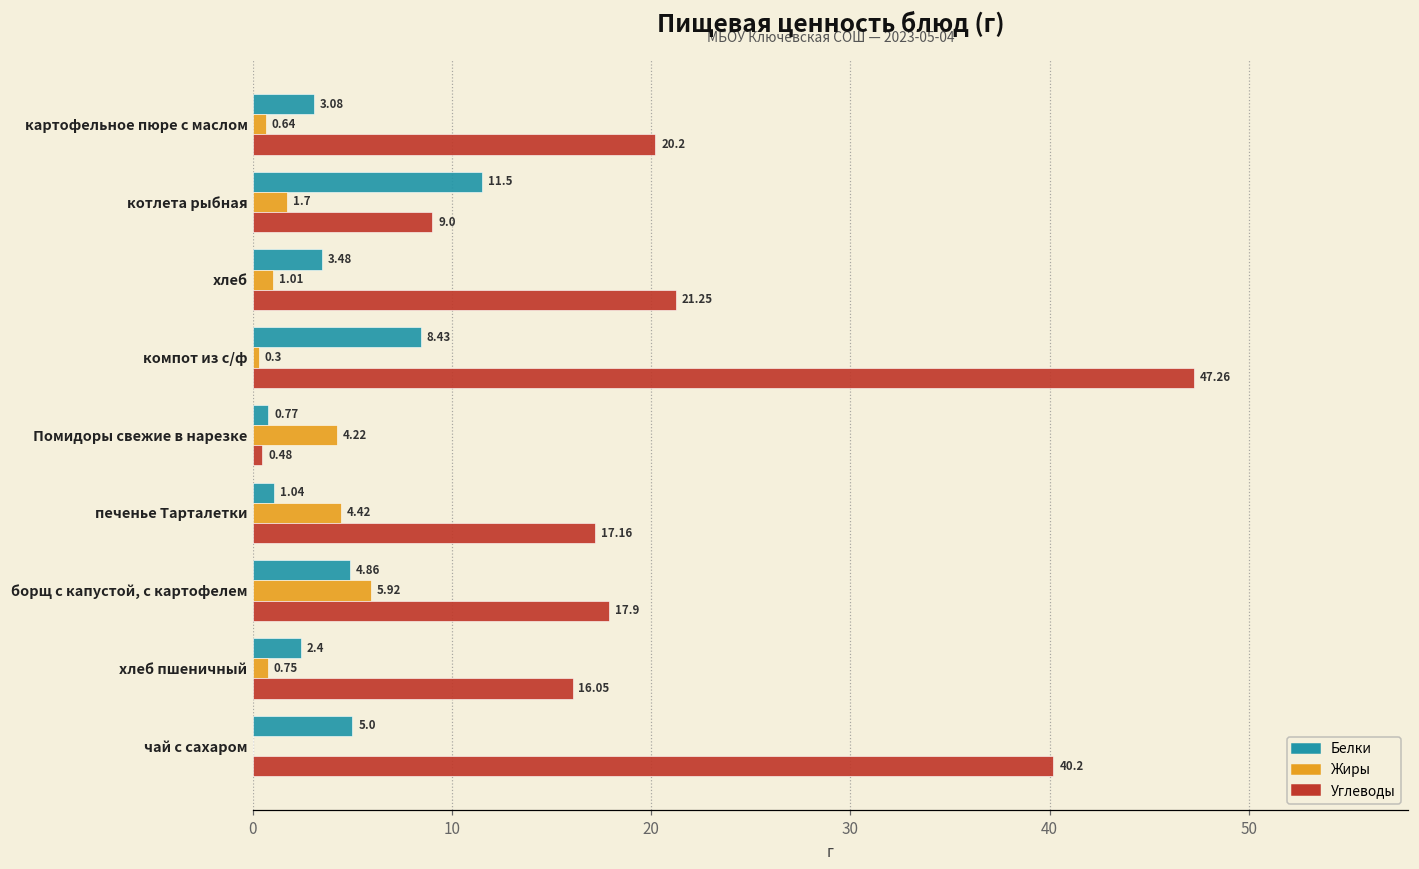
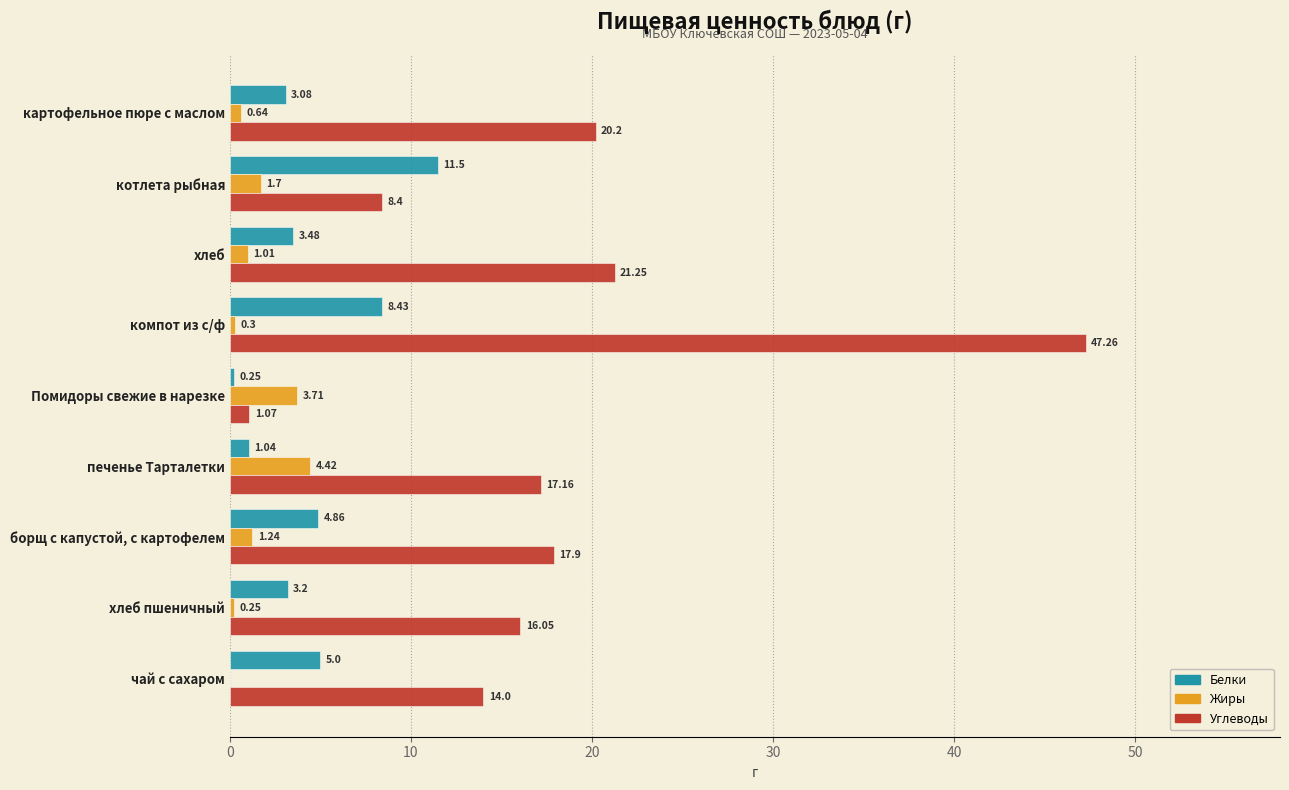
  {
    "Белки": {
      "картофельное пюре с маслом": 3.08,
      "котлета рыбная": 11.5,
      "хлеб": 3.48,
      "компот из с/ф": 8.43,
-     "Помидоры свежие в нарезке": 0.77,
+     "Помидоры свежие в нарезке": 0.25,
      "печенье Тарталетки": 1.04,
      "борщ с капустой, с картофелем": 4.86,
-     "хлеб пшеничный": 2.4,
+     "хлеб пшеничный": 3.2,
      "чай с сахаром": 5.0
    },
    "Жиры": {
      "картофельное пюре с маслом": 0.64,
      "котлета рыбная": 1.7,
      "хлеб": 1.01,
      "компот из с/ф": 0.3,
-     "Помидоры свежие в нарезке": 4.22,
+     "Помидоры свежие в нарезке": 3.71,
      "печенье Тарталетки": 4.42,
-     "борщ с капустой, с картофелем": 5.92,
-     "хлеб пшеничный": 0.75
+     "борщ с капустой, с картофелем": 1.24,
+     "хлеб пшеничный": 0.25
    },
    "Углеводы": {
      "картофельное пюре с маслом": 20.2,
-     "котлета рыбная": 9.0,
+     "котлета рыбная": 8.4,
      "хлеб": 21.25,
      "компот из с/ф": 47.26,
-     "Помидоры свежие в нарезке": 0.48,
+     "Помидоры свежие в нарезке": 1.07,
      "печенье Тарталетки": 17.16,
      "борщ с капустой, с картофелем": 17.9,
      "хлеб пшеничный": 16.05,
-     "чай с сахаром": 40.2
+     "чай с сахаром": 14.0
    }
  }
